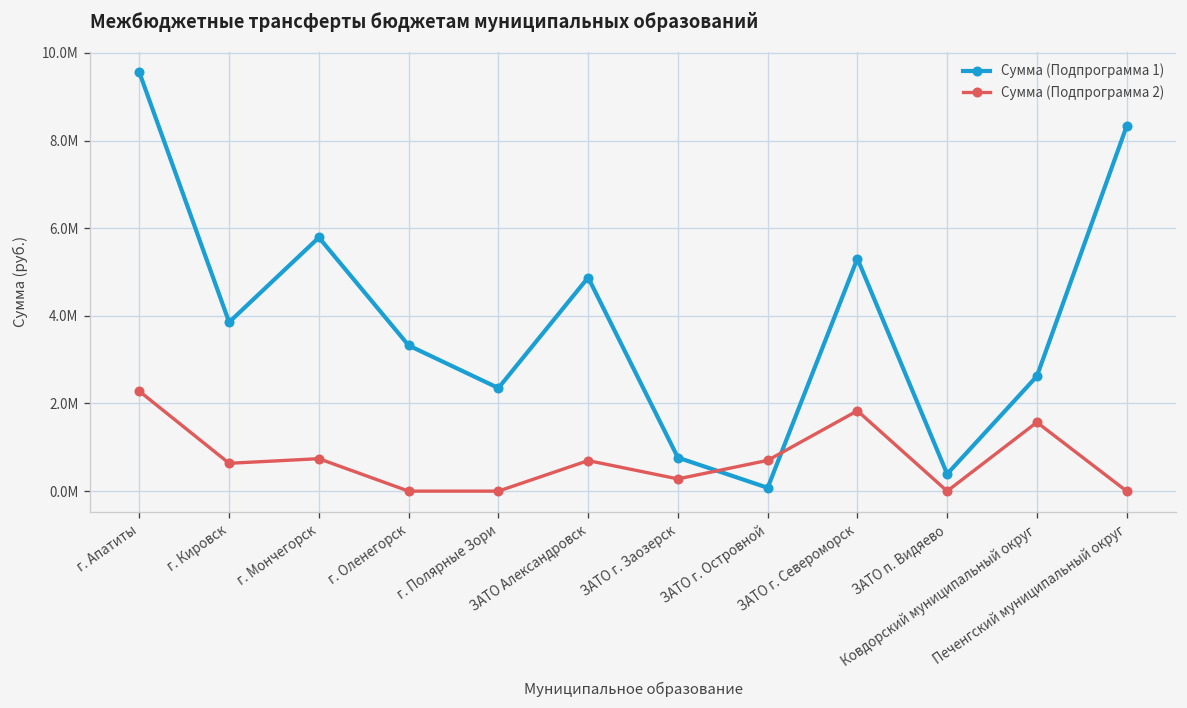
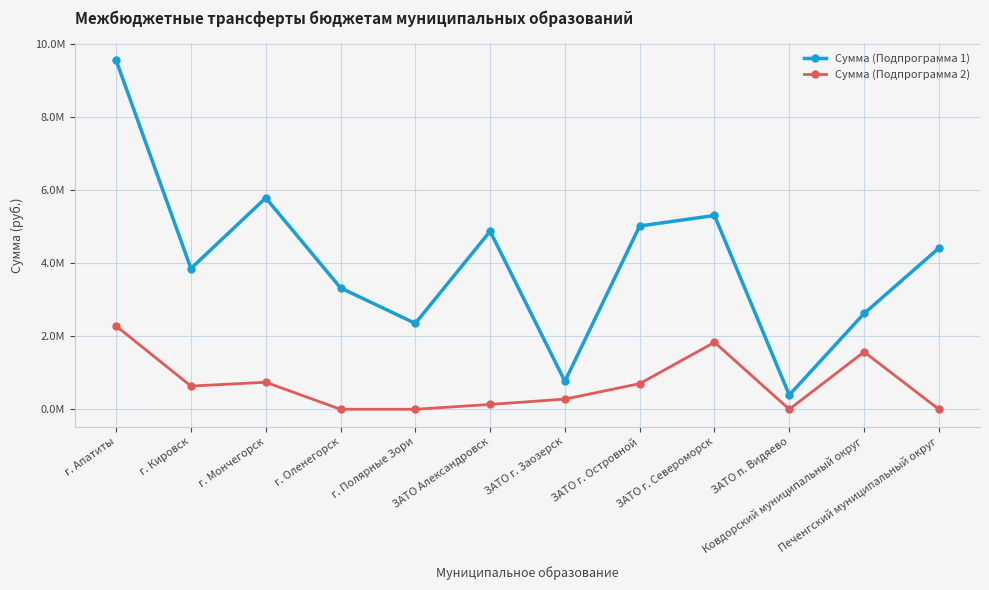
  {
    "Сумма (Подпрограмма 1)": {
      "г. Апатиты": "9.6М",
      "г. Кировск": "3.9М",
      "г. Мончегорск": "5.8М",
      "г. Оленегорск": "3.3М",
      "г. Полярные Зори": "2.4М",
      "ЗАТО Александровск": "4.9М",
      "ЗАТО г. Заозерск": "0.8М",
-     "ЗАТО г. Островной": "0.1М",
+     "ЗАТО г. Островной": "5.0М",
      "ЗАТО г. Североморск": "5.3М",
      "ЗАТО п. Видяево": "0.4М",
      "Ковдорский муниципальный округ": "2.6М",
-     "Печенгский муниципальный округ": "8.3М"
+     "Печенгский муниципальный округ": "4.4М"
    },
    "Сумма (Подпрограмма 2)": {
      "г. Апатиты": "2.3М",
      "г. Кировск": "0.6М",
      "г. Мончегорск": "0.7М",
      "г. Оленегорск": "0.0М",
      "г. Полярные Зори": "0.0М",
-     "ЗАТО Александровск": "0.7М",
+     "ЗАТО Александровск": "0.1М",
      "ЗАТО г. Заозерск": "0.3М",
      "ЗАТО г. Островной": "0.7М",
      "ЗАТО г. Североморск": "1.8М",
      "ЗАТО п. Видяево": "0.0М",
      "Ковдорский муниципальный округ": "1.6М",
      "Печенгский муниципальный округ": "0.0М"
    }
  }
